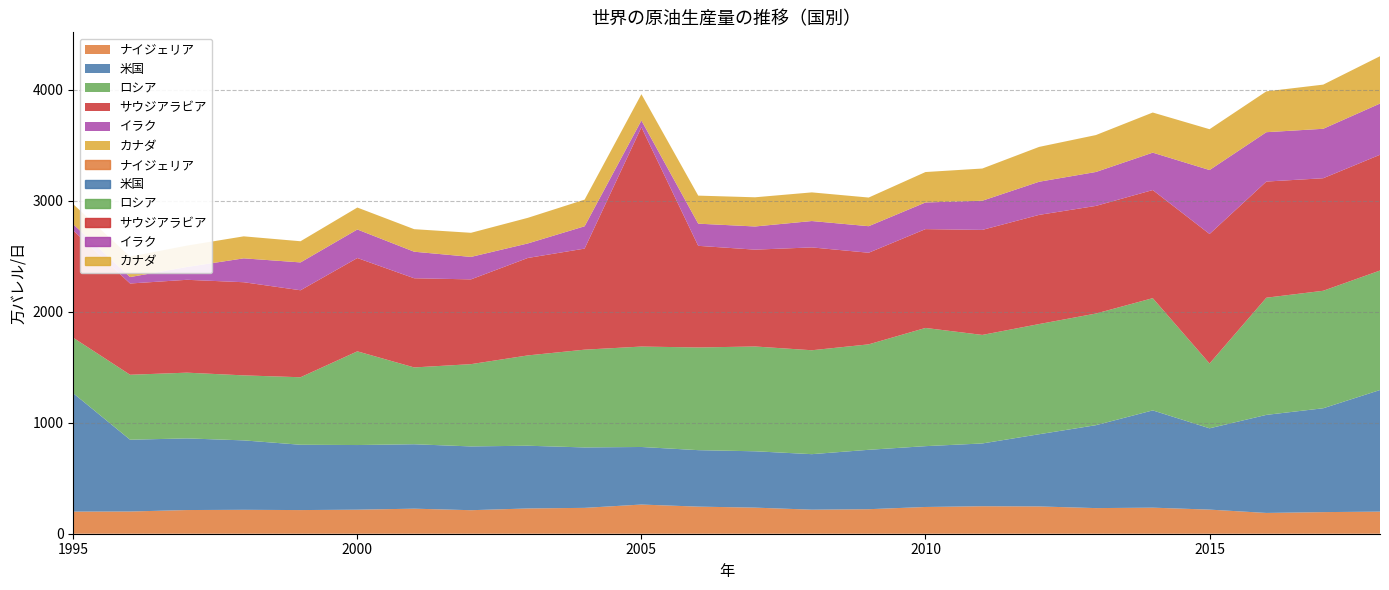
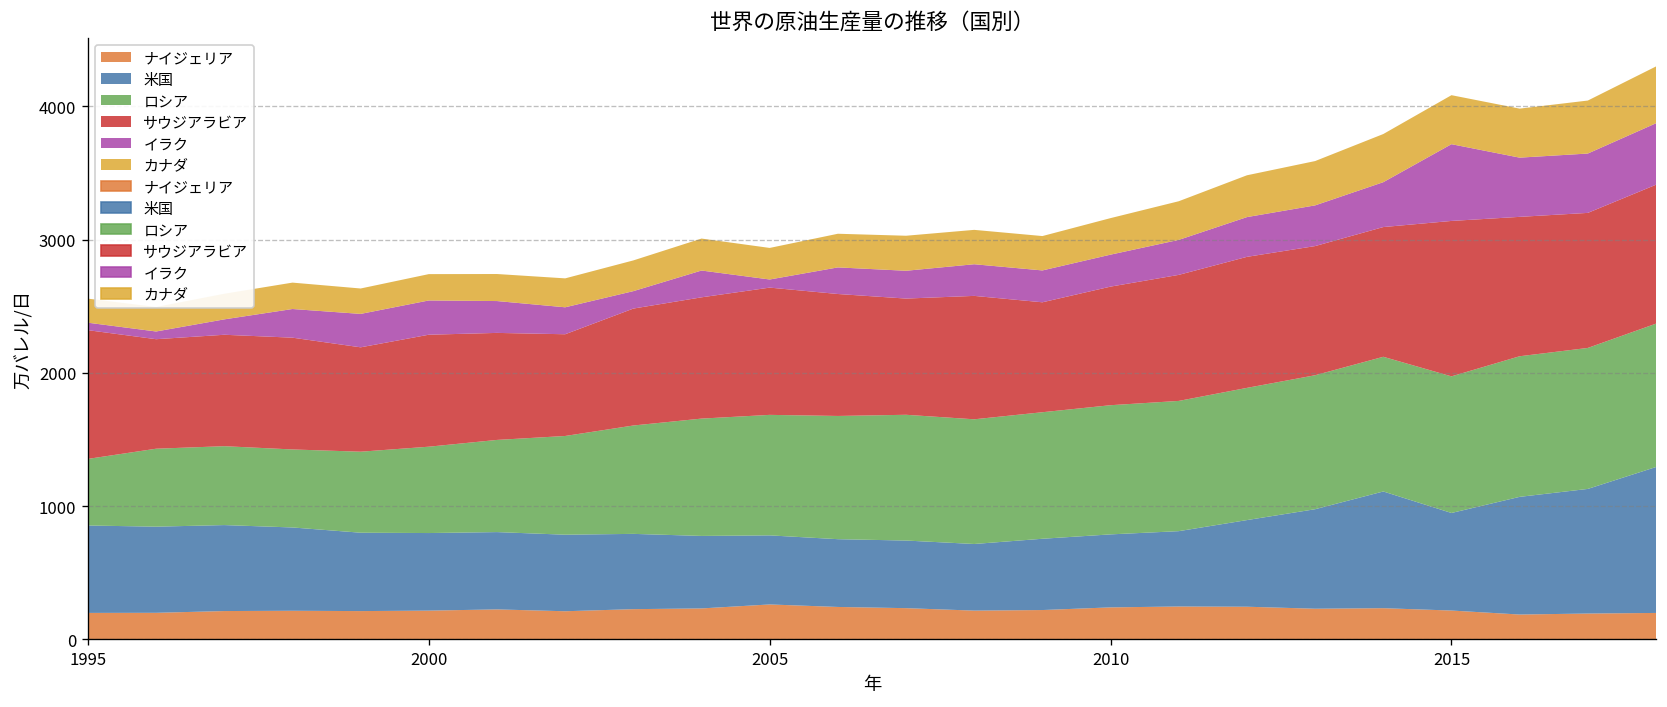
  {
    "米国": {
-     "1995": 1070,
+     "1995": 660,
      "2000": 580,
      "2005": 520,
      "2010": 550,
      "2015": 730
    },
    "ロシア": {
      "1995": 500,
-     "2000": 840,
+     "2000": 650,
      "2005": 900,
-     "2010": 1060,
-     "2015": 580
+     "2010": 970,
+     "2015": 1030
    },
    "サウジアラビア": {
      "1995": 970,
      "2000": 840,
-     "2005": 1970,
+     "2005": 960,
      "2010": 890,
      "2015": 1170
    },
    "イラク": {
      "1995": 60,
      "2000": 260,
      "2005": 60,
      "2010": 240,
      "2015": 580
    }
  }
